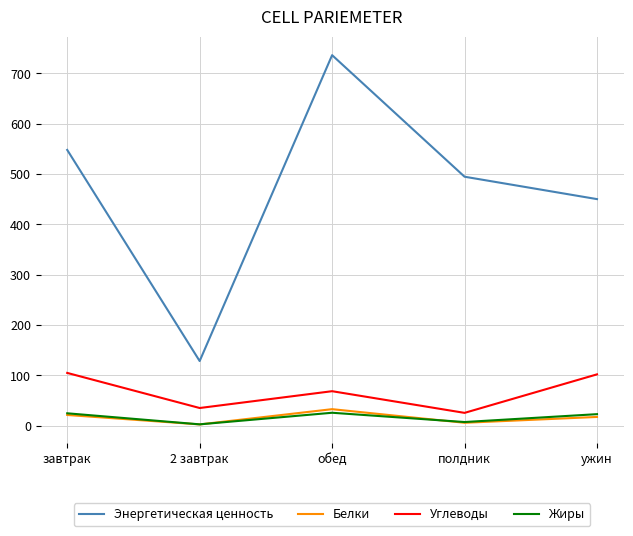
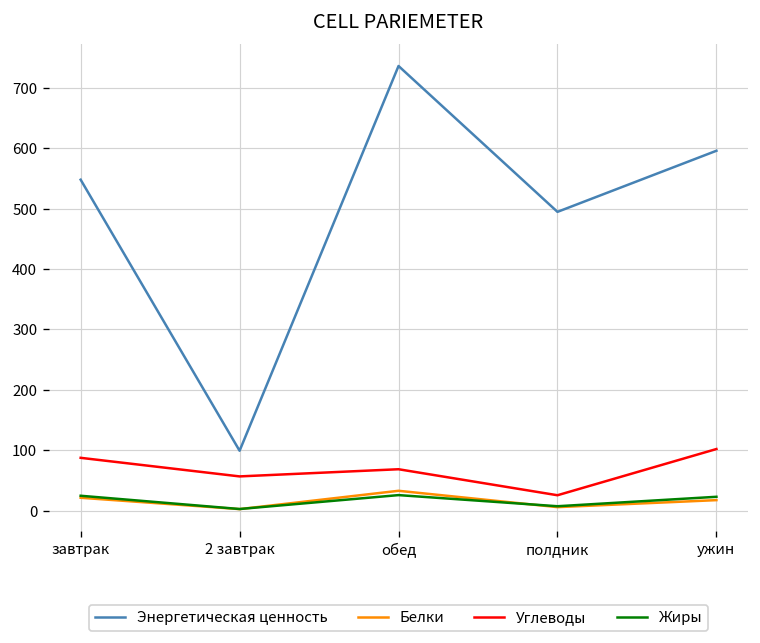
  {
    "Энергетическая ценность": {
      "завтрак": 550,
-     "2 завтрак": 130,
+     "2 завтрак": 100,
      "обед": 740,
      "полдник": 490,
-     "ужин": 450
+     "ужин": 600
    },
    "Белки": {
      "обед": 30,
      "ужин": 20
    },
    "Углеводы": {
-     "завтрак": 100,
-     "2 завтрак": 40,
+     "завтрак": 90,
+     "2 завтрак": 60,
      "обед": 70,
      "полдник": 30,
      "ужин": 100
    },
    "Жиры": {
      "обед": 30,
      "ужин": 20
    }
  }
